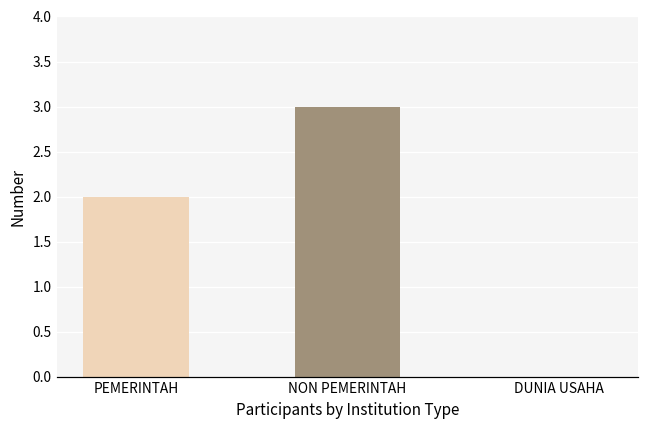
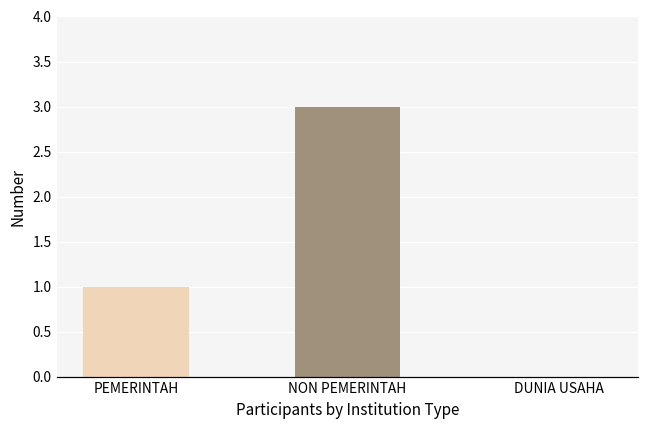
  {
-   "PEMERINTAH": 2,
+   "PEMERINTAH": 1,
    "NON PEMERINTAH": 3,
    "DUNIA USAHA": 0
  }
